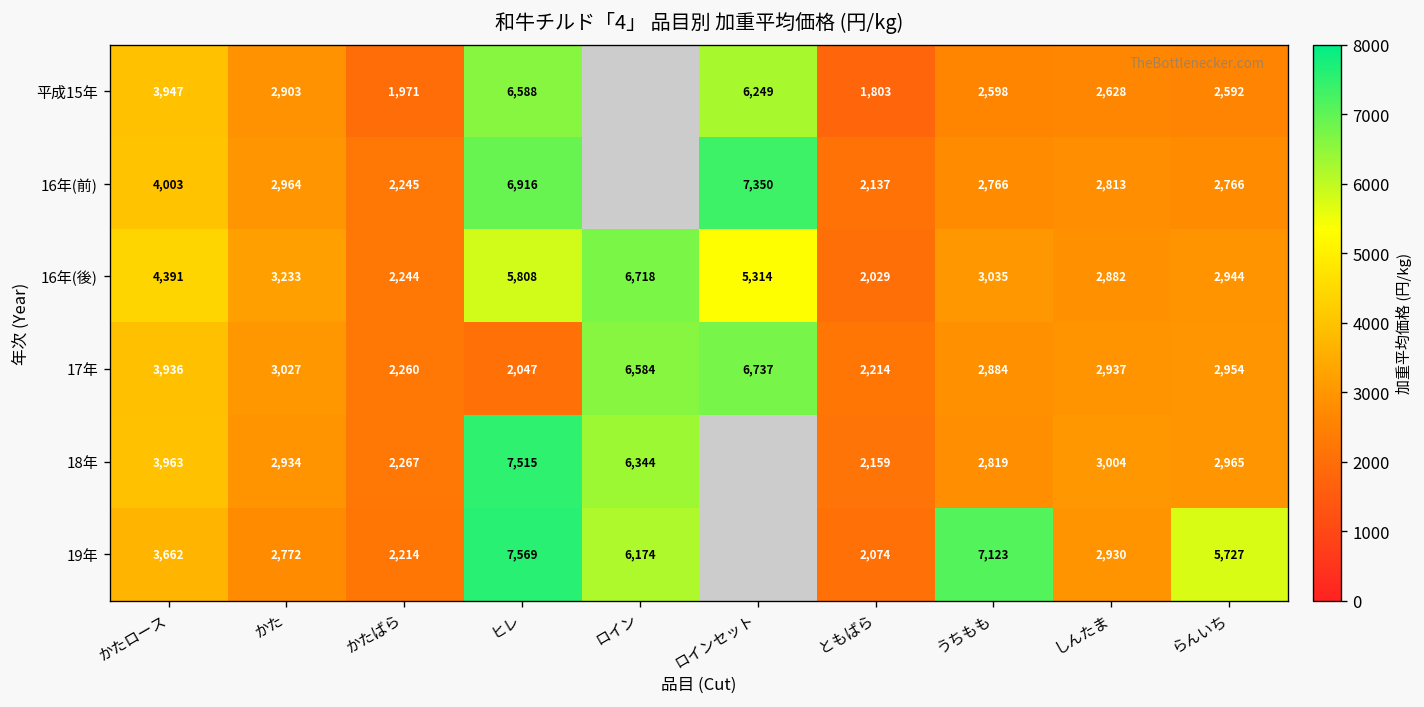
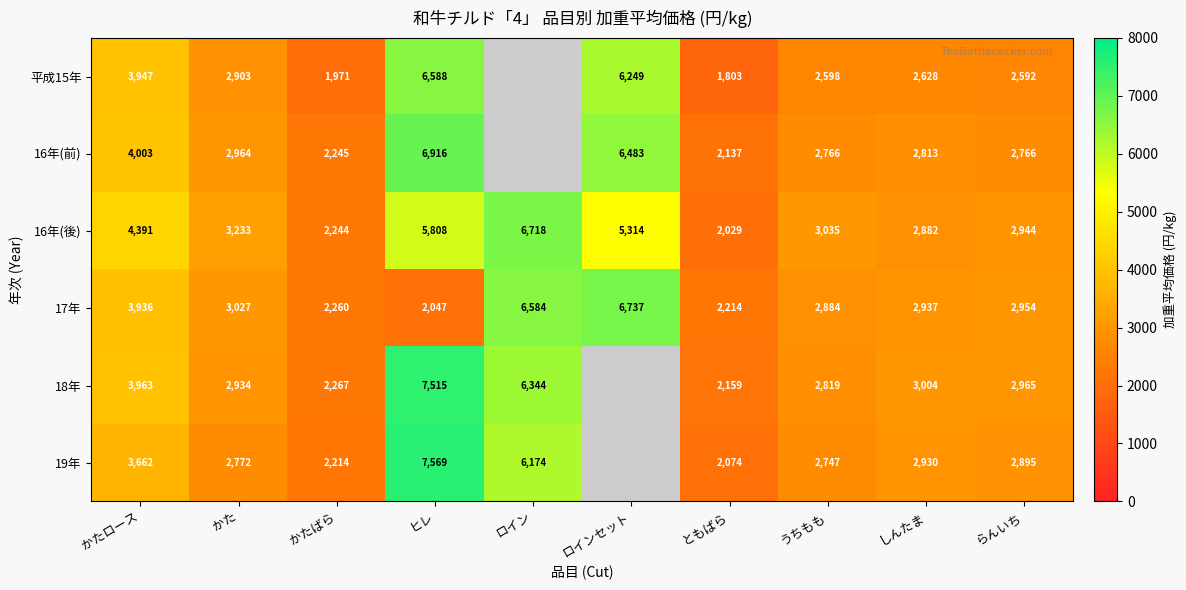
  {
    "平成15年": {
      "かたロース": "3,947",
      "かた": "2,903",
      "かたばら": "1,971",
      "ヒレ": "6,588",
      "ロインセット": "6,249",
      "ともばら": "1,803",
      "うちもも": "2,598",
      "しんたま": "2,628"
    },
    "16年(前)": {
      "かたロース": "4,003",
      "かた": "2,964",
      "かたばら": "2,245",
      "ヒレ": "6,916",
-     "ロインセット": "7,350",
+     "ロインセット": "6,483",
      "ともばら": "2,137",
      "うちもも": "2,766",
      "しんたま": "2,813",
      "らんいち": "2,766"
    },
    "16年(後)": {
      "かたロース": "4,391",
      "かた": "3,233",
      "かたばら": "2,244",
      "ヒレ": "5,808",
      "ロイン": "6,718",
      "ロインセット": "5,314",
      "ともばら": "2,029",
      "うちもも": "3,035",
      "しんたま": "2,882",
      "らんいち": "2,944"
    },
    "17年": {
      "かたロース": "3,936",
      "かた": "3,027",
      "かたばら": "2,260",
      "ヒレ": "2,047",
      "ロイン": "6,584",
      "ロインセット": "6,737",
      "ともばら": "2,214",
      "うちもも": "2,884",
      "しんたま": "2,937",
      "らんいち": "2,954"
    },
    "18年": {
      "かたロース": "3,963",
      "かた": "2,934",
      "かたばら": "2,267",
      "ヒレ": "7,515",
      "ロイン": "6,344",
      "ともばら": "2,159",
      "うちもも": "2,819",
      "しんたま": "3,004",
      "らんいち": "2,965"
    },
    "19年": {
      "かたロース": "3,662",
      "かた": "2,772",
      "かたばら": "2,214",
      "ヒレ": "7,569",
      "ロイン": "6,174",
      "ともばら": "2,074",
-     "うちもも": "7,123",
+     "うちもも": "2,747",
      "しんたま": "2,930",
-     "らんいち": "5,727"
+     "らんいち": "2,895"
    }
  }
